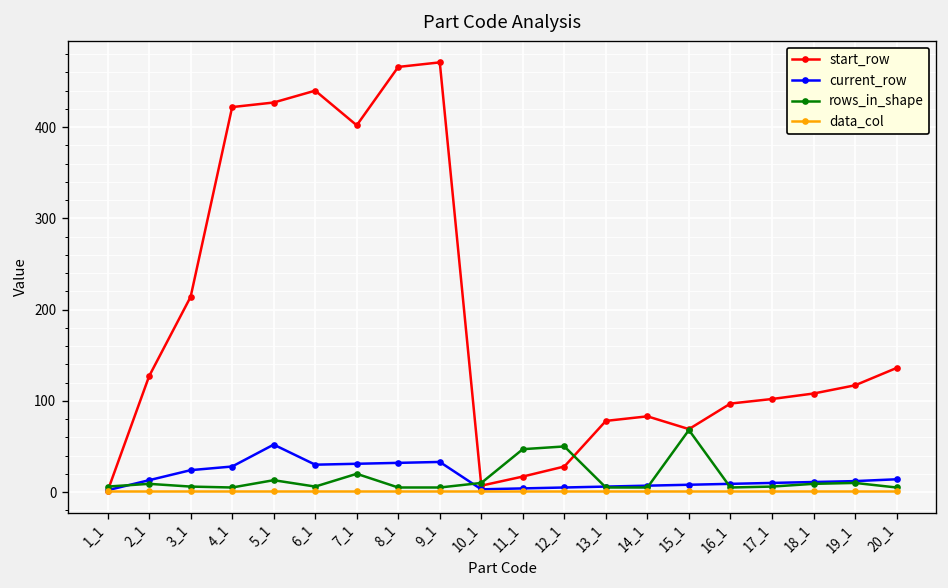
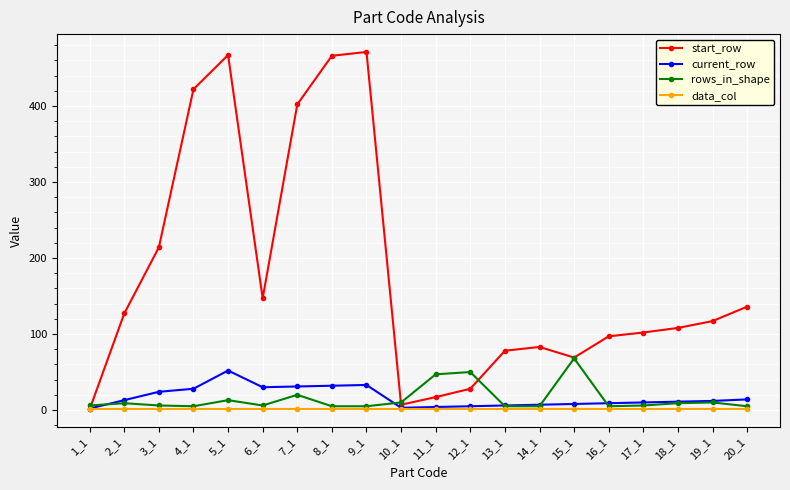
  {
    "start_row": {
      "2_1": 130,
      "3_1": 210,
      "4_1": 420,
-     "5_1": 430,
-     "6_1": 440,
+     "5_1": 470,
+     "6_1": 150,
      "7_1": 400,
      "8_1": 470,
      "9_1": 470,
      "11_1": 20,
      "12_1": 30,
      "13_1": 80,
      "14_1": 80,
      "16_1": 100,
      "17_1": 100,
      "18_1": 110,
      "19_1": 120,
      "20_1": 140
    },
    "current_row": {
      "2_1": 10,
      "3_1": 20,
      "4_1": 30,
      "5_1": 50,
      "6_1": 30,
      "7_1": 30,
      "8_1": 30,
      "9_1": 30,
      "12_1": 10,
      "15_1": 10,
      "16_1": 10,
      "17_1": 10,
      "20_1": 10
    },
    "rows_in_shape": {
      "1_1": 10,
      "2_1": 10,
      "3_1": 10,
      "4_1": 10,
      "5_1": 10,
      "6_1": 10,
      "7_1": 20,
      "8_1": 10,
      "9_1": 10,
      "11_1": 50,
      "12_1": 50,
      "16_1": 10,
      "17_1": 10,
      "20_1": 10
    },
    "data_col": {
      "2_1": 0,
      "3_1": 0,
      "4_1": 0,
      "5_1": 0,
      "6_1": 0,
      "7_1": 0,
      "8_1": 0,
      "9_1": 0,
      "12_1": 0,
      "13_1": 0,
      "14_1": 0,
      "15_1": 0,
      "16_1": 0,
      "17_1": 0,
      "18_1": 0,
      "19_1": 0,
      "20_1": 0
    }
  }
